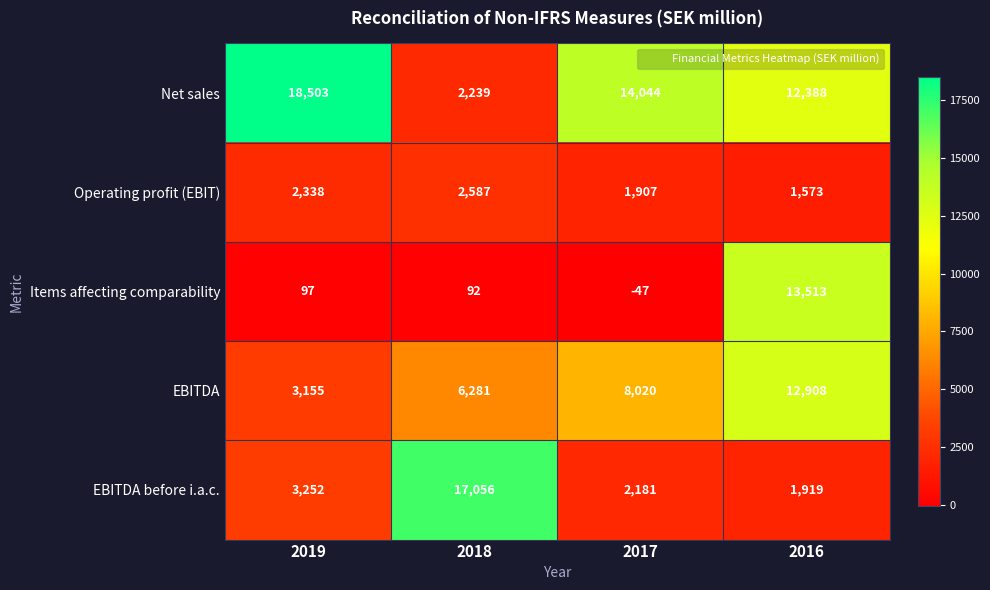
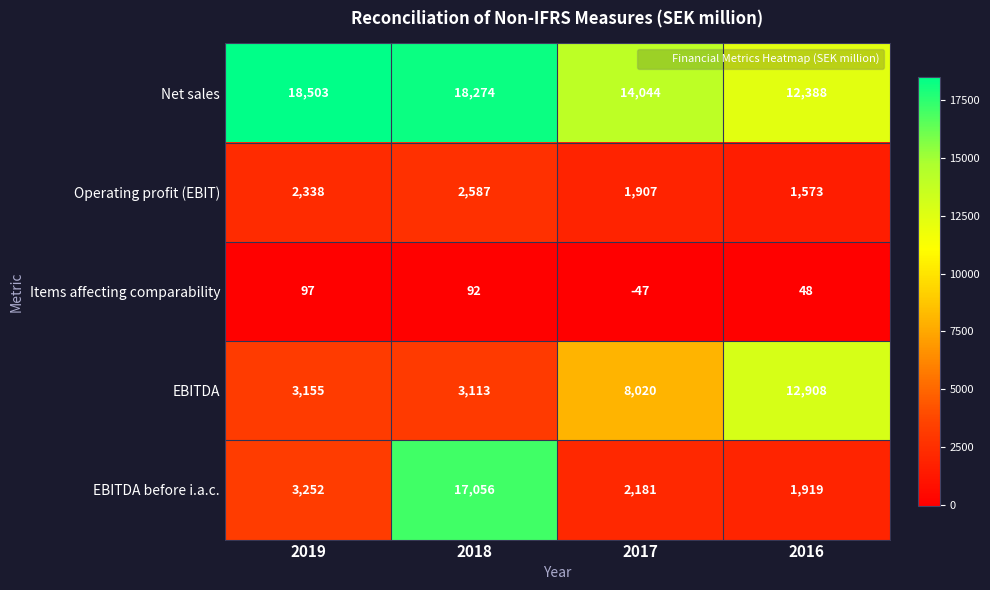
  {
    "Net sales": {
      "2019": "18,503",
-     "2018": "2,239",
+     "2018": "18,274",
      "2017": "14,044",
      "2016": "12,388"
    },
    "Operating profit (EBIT)": {
      "2019": "2,338",
      "2018": "2,587",
      "2017": "1,907",
      "2016": "1,573"
    },
    "Items affecting comparability": {
      "2019": "97",
      "2018": "92",
      "2017": "-47",
-     "2016": "13,513"
+     "2016": "48"
    },
    "EBITDA": {
      "2019": "3,155",
-     "2018": "6,281",
+     "2018": "3,113",
      "2017": "8,020",
      "2016": "12,908"
    },
    "EBITDA before i.a.c.": {
      "2019": "3,252",
      "2018": "17,056",
      "2017": "2,181",
      "2016": "1,919"
    }
  }
